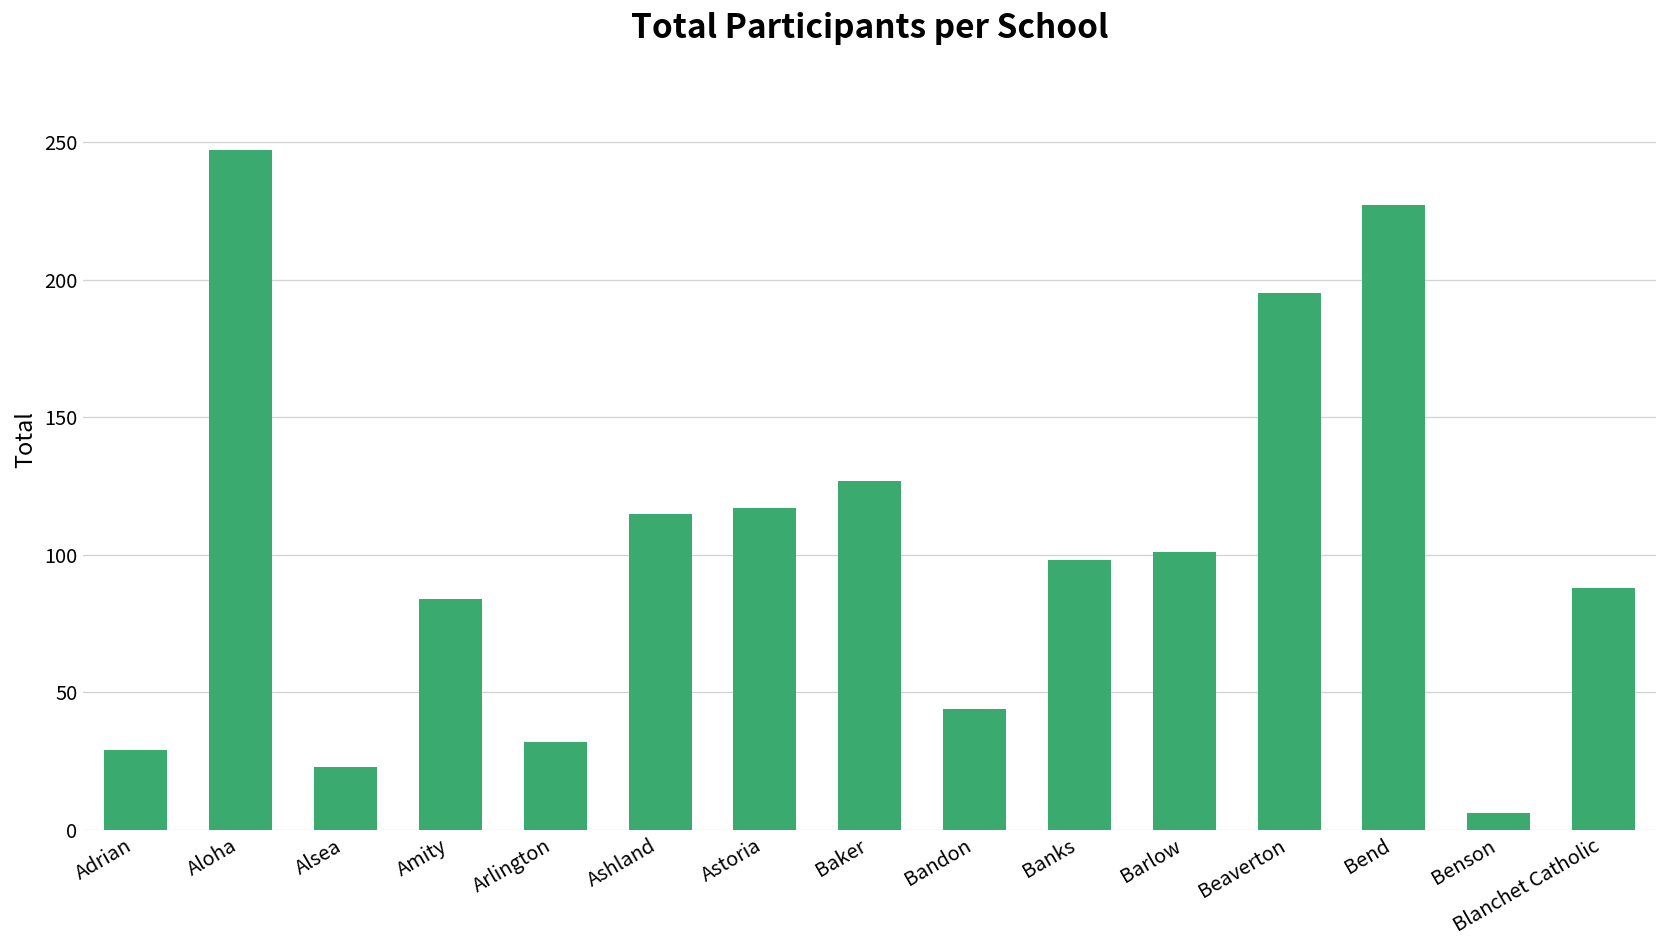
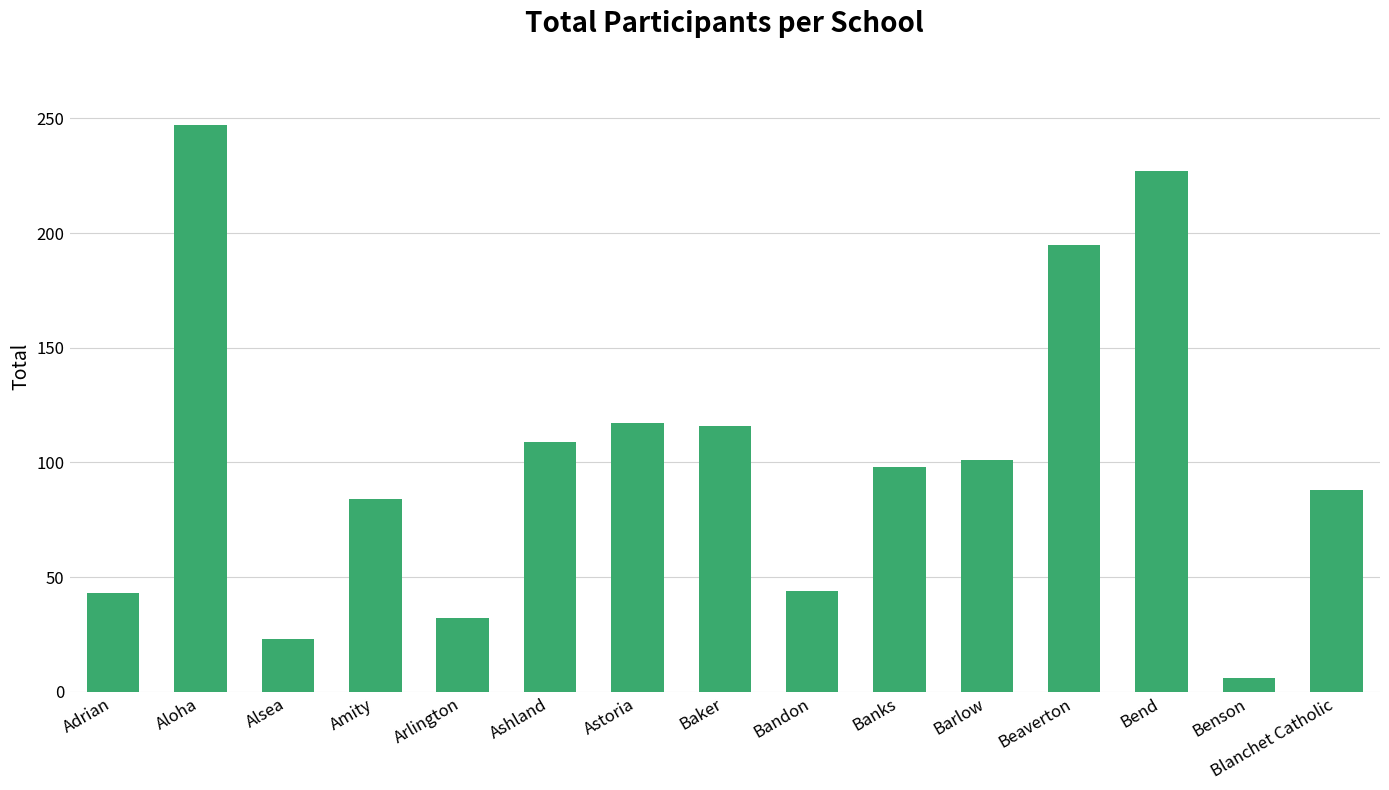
  {
-   "Adrian": 29,
+   "Adrian": 43,
    "Aloha": 247,
    "Alsea": 23,
    "Amity": 84,
    "Arlington": 32,
-   "Ashland": 115,
+   "Ashland": 109,
    "Astoria": 117,
-   "Baker": 127,
+   "Baker": 116,
    "Bandon": 44,
    "Banks": 98,
    "Barlow": 101,
    "Beaverton": 195,
    "Bend": 227,
    "Benson": 6,
    "Blanchet Catholic": 88
  }
